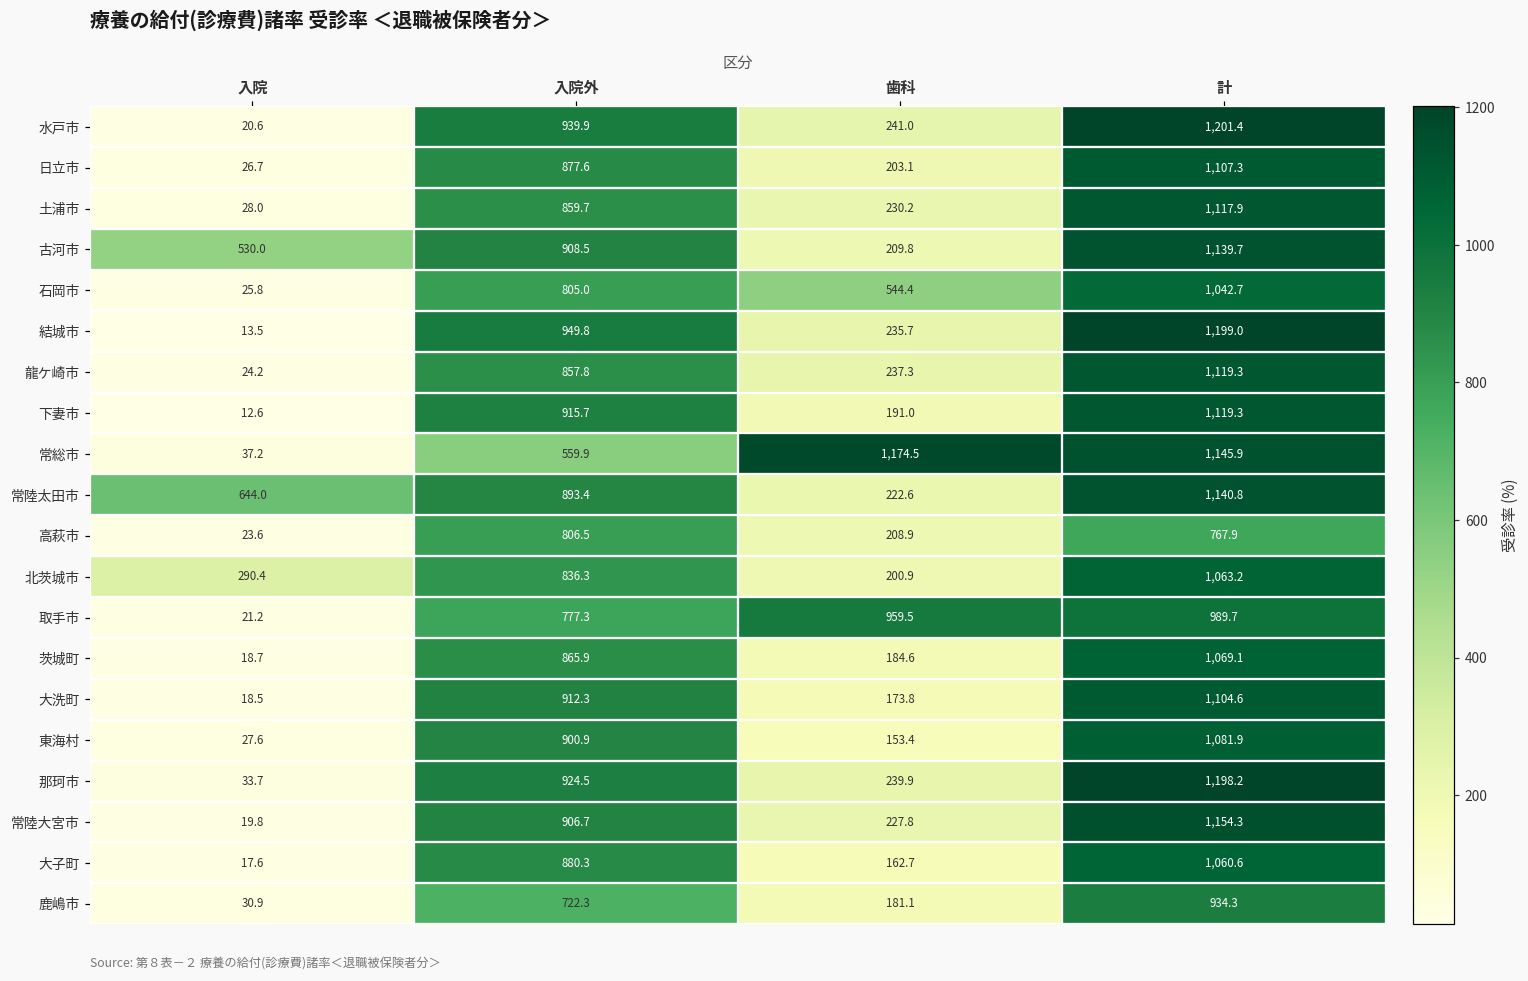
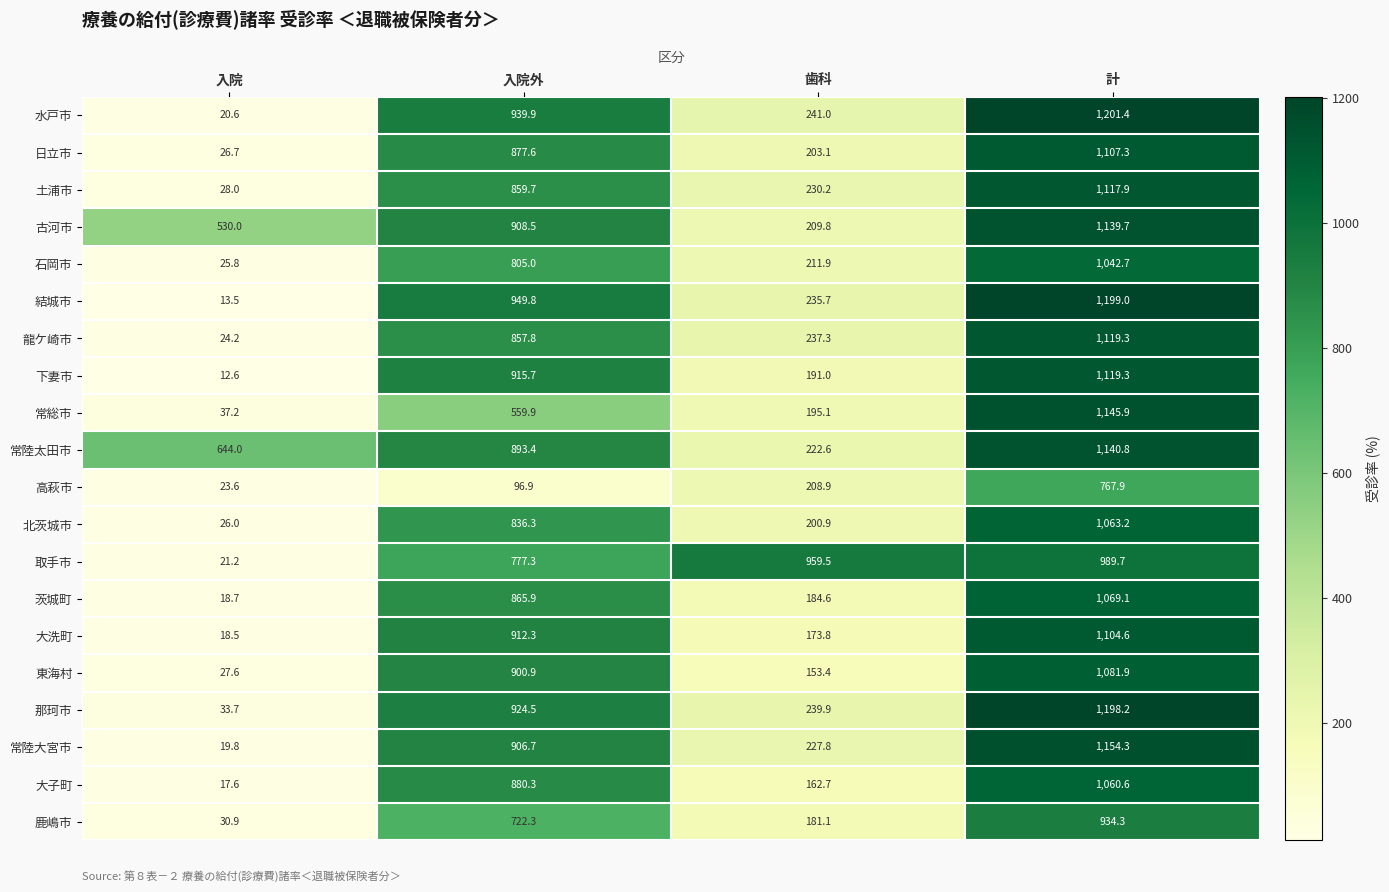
  {
    "水戸市": {
      "入院": "20.6",
      "入院外": "939.9",
      "歯科": "241.0",
      "計": "1,201.4"
    },
    "日立市": {
      "入院": "26.7",
      "入院外": "877.6",
      "歯科": "203.1",
      "計": "1,107.3"
    },
    "土浦市": {
      "入院": "28.0",
      "入院外": "859.7",
      "歯科": "230.2",
      "計": "1,117.9"
    },
    "古河市": {
      "入院": "530.0",
      "入院外": "908.5",
      "歯科": "209.8",
      "計": "1,139.7"
    },
    "石岡市": {
      "入院": "25.8",
      "入院外": "805.0",
-     "歯科": "544.4",
+     "歯科": "211.9",
      "計": "1,042.7"
    },
    "結城市": {
      "入院": "13.5",
      "入院外": "949.8",
      "歯科": "235.7",
      "計": "1,199.0"
    },
    "龍ケ崎市": {
      "入院": "24.2",
      "入院外": "857.8",
      "歯科": "237.3",
      "計": "1,119.3"
    },
    "下妻市": {
      "入院": "12.6",
      "入院外": "915.7",
      "歯科": "191.0",
      "計": "1,119.3"
    },
    "常総市": {
      "入院": "37.2",
      "入院外": "559.9",
-     "歯科": "1,174.5",
+     "歯科": "195.1",
      "計": "1,145.9"
    },
    "常陸太田市": {
      "入院": "644.0",
      "入院外": "893.4",
      "歯科": "222.6",
      "計": "1,140.8"
    },
    "高萩市": {
      "入院": "23.6",
-     "入院外": "806.5",
+     "入院外": "96.9",
      "歯科": "208.9",
      "計": "767.9"
    },
    "北茨城市": {
-     "入院": "290.4",
+     "入院": "26.0",
      "入院外": "836.3",
      "歯科": "200.9",
      "計": "1,063.2"
    },
    "取手市": {
      "入院": "21.2",
      "入院外": "777.3",
      "歯科": "959.5",
      "計": "989.7"
    },
    "茨城町": {
      "入院": "18.7",
      "入院外": "865.9",
      "歯科": "184.6",
      "計": "1,069.1"
    },
    "大洗町": {
      "入院": "18.5",
      "入院外": "912.3",
      "歯科": "173.8",
      "計": "1,104.6"
    },
    "東海村": {
      "入院": "27.6",
      "入院外": "900.9",
      "歯科": "153.4",
      "計": "1,081.9"
    },
    "那珂市": {
      "入院": "33.7",
      "入院外": "924.5",
      "歯科": "239.9",
      "計": "1,198.2"
    },
    "常陸大宮市": {
      "入院": "19.8",
      "入院外": "906.7",
      "歯科": "227.8",
      "計": "1,154.3"
    },
    "大子町": {
      "入院": "17.6",
      "入院外": "880.3",
      "歯科": "162.7",
      "計": "1,060.6"
    },
    "鹿嶋市": {
      "入院": "30.9",
      "入院外": "722.3",
      "歯科": "181.1",
      "計": "934.3"
    }
  }
